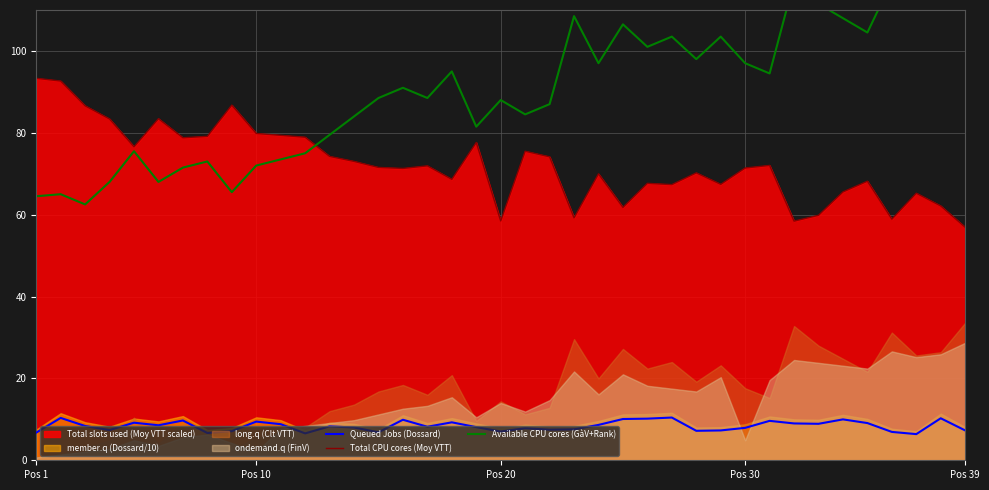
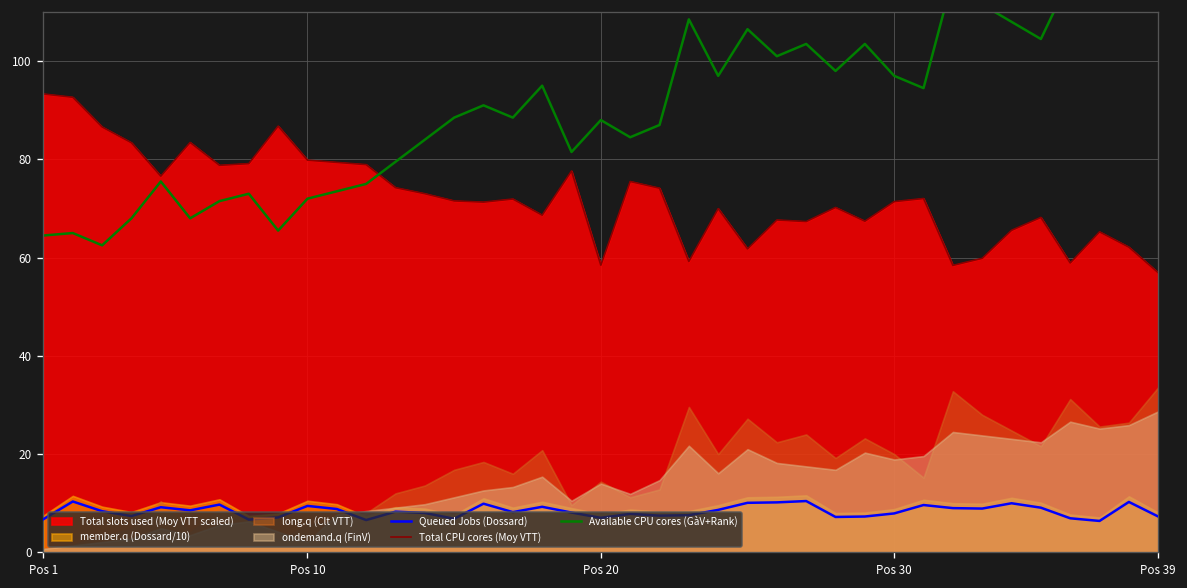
  {
    "Queued Jobs (Dossard)": {
      "Pos 1": 7,
      "Pos 10": 9,
      "Pos 30": 8,
      "Pos 39": 7
    },
    "Total slots used (Moy VTT scaled)": {
      "Pos 1": 93,
      "Pos 10": 80,
      "Pos 20": 58,
      "Pos 30": 71,
      "Pos 39": 57
    },
    "member.q (Dossard/10)": {
      "Pos 1": 8,
      "Pos 10": 11,
      "Pos 30": 9,
      "Pos 39": 8
    },
    "Available CPU cores (GàV+Rank)": {
      "Pos 1": 65,
      "Pos 10": 72,
      "Pos 20": 88,
      "Pos 30": 97
    },
    "long.q (Clt VTT)": {
-     "Pos 30": 18,
+     "Pos 30": 20,
      "Pos 39": 34
    },
    "ondemand.q (FinV)": {
-     "Pos 30": 5,
+     "Pos 30": 19,
      "Pos 39": 29
    }
  }
